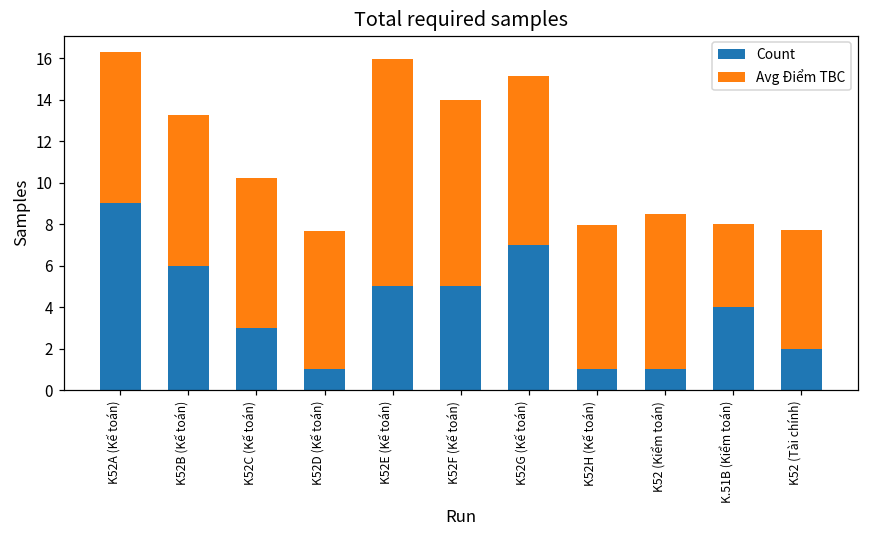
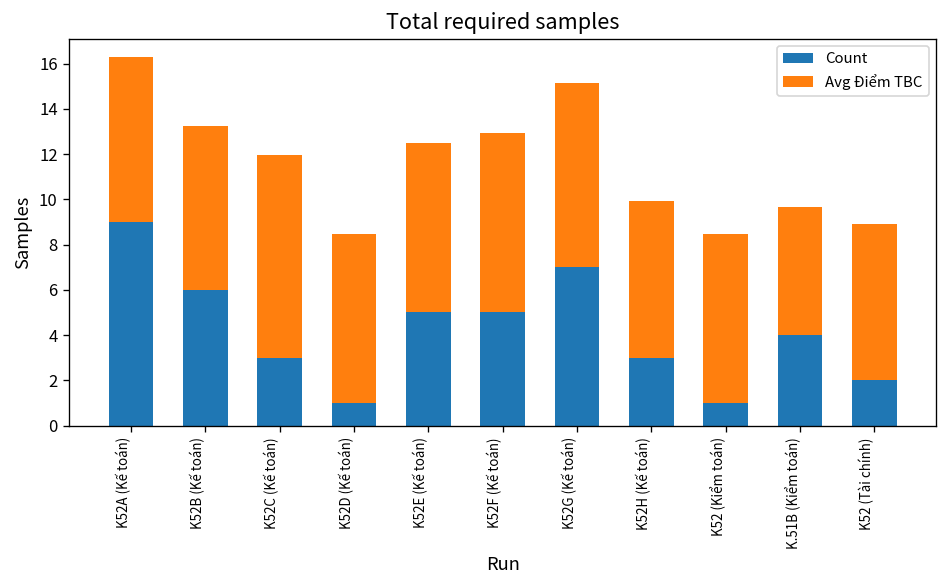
  {
    "Count": {
      "K52A (Kế toán)": 9,
      "K52B (Kế toán)": 6,
      "K52C (Kế toán)": 3,
      "K52D (Kế toán)": 1,
      "K52E (Kế toán)": 5,
      "K52F (Kế toán)": 5,
      "K52G (Kế toán)": 7,
-     "K52H (Kế toán)": 1,
+     "K52H (Kế toán)": 3,
      "K52 (Kiểm toán)": 1,
      "K.51B (Kiểm toán)": 4,
      "K52 (Tài chính)": 2
    },
    "Avg Điểm TBC": {
      "K52A (Kế toán)": 7.3,
      "K52B (Kế toán)": 7.3,
-     "K52C (Kế toán)": 7.2,
-     "K52D (Kế toán)": 6.7,
-     "K52E (Kế toán)": 10.9,
-     "K52F (Kế toán)": 9.0,
+     "K52C (Kế toán)": 9.0,
+     "K52D (Kế toán)": 7.5,
+     "K52E (Kế toán)": 7.5,
+     "K52F (Kế toán)": 7.9,
      "K52G (Kế toán)": 8.1,
      "K52H (Kế toán)": 6.9,
      "K52 (Kiểm toán)": 7.5,
-     "K.51B (Kiểm toán)": 4.0,
-     "K52 (Tài chính)": 5.7
+     "K.51B (Kiểm toán)": 5.7,
+     "K52 (Tài chính)": 6.9
    }
  }
